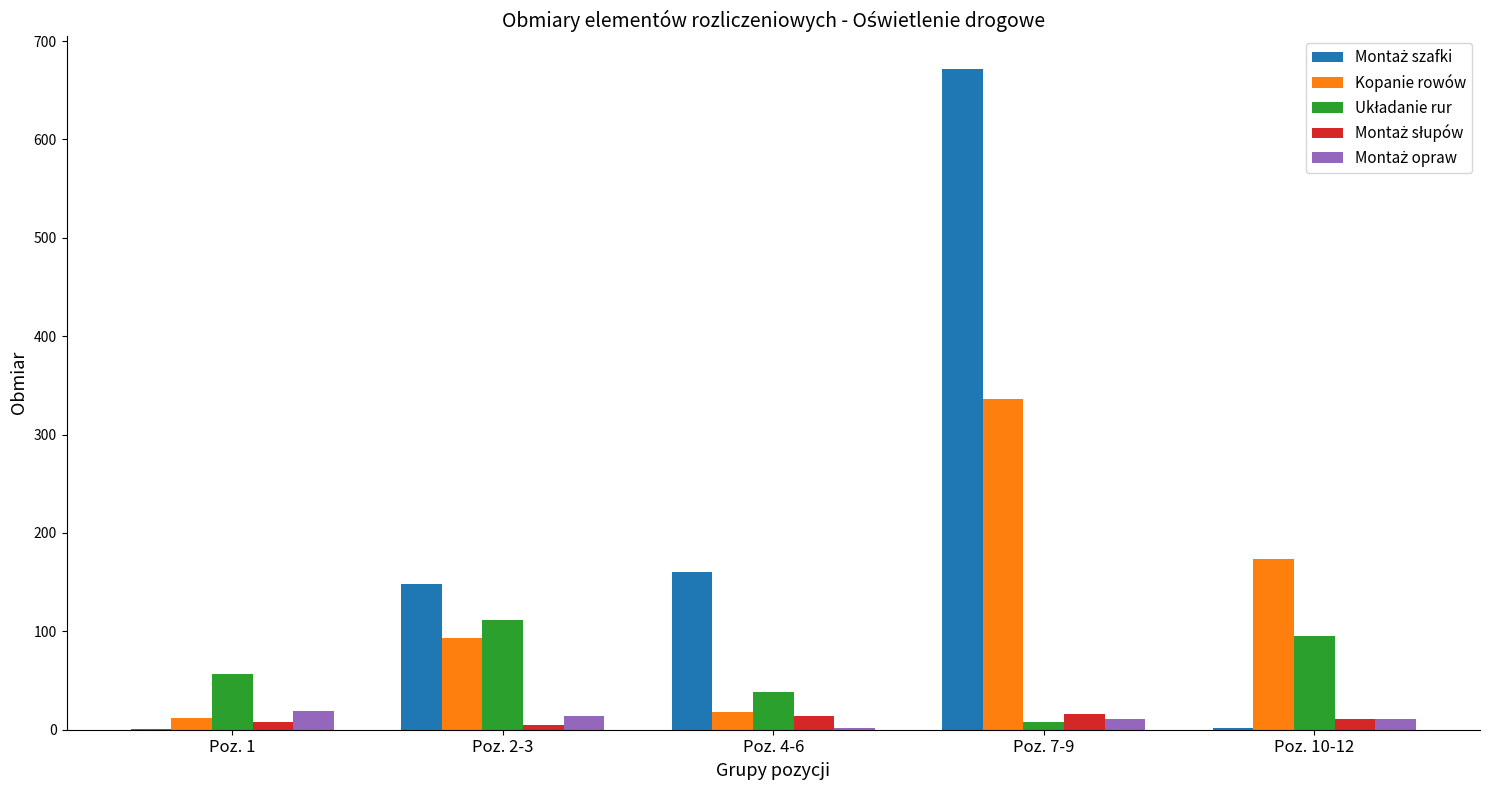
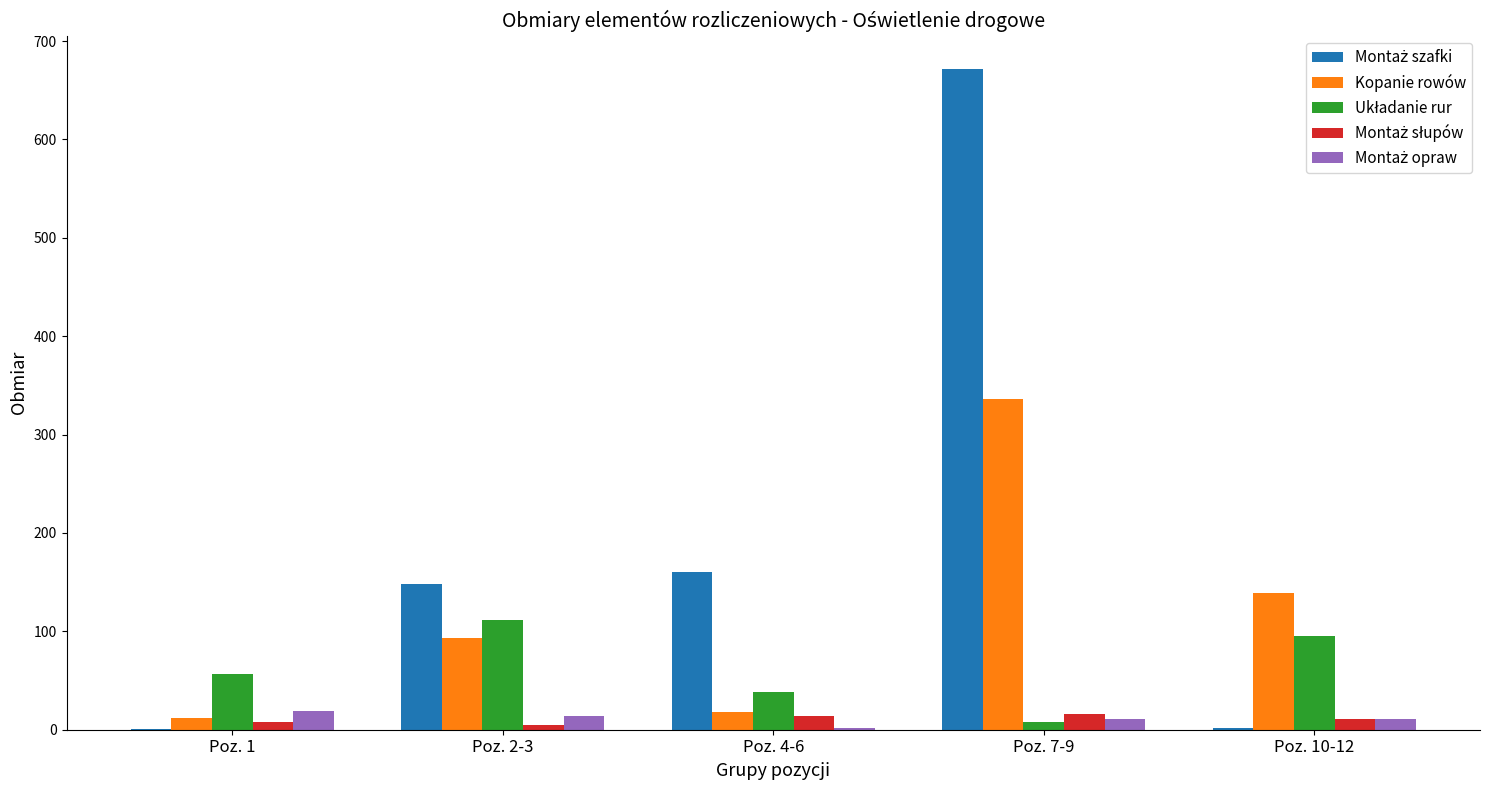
  {
    "Montaż szafki": {
      "Poz. 2-3": 150,
      "Poz. 4-6": 160,
      "Poz. 7-9": 670
    },
    "Kopanie rowów": {
      "Poz. 1": 10,
      "Poz. 2-3": 90,
      "Poz. 4-6": 20,
      "Poz. 7-9": 340,
-     "Poz. 10-12": 170
+     "Poz. 10-12": 140
    },
    "Układanie rur": {
      "Poz. 1": 60,
      "Poz. 2-3": 110,
      "Poz. 4-6": 40,
      "Poz. 7-9": 10,
      "Poz. 10-12": 100
    },
    "Montaż słupów": {
      "Poz. 1": 10,
      "Poz. 2-3": 10,
      "Poz. 4-6": 10,
      "Poz. 7-9": 20,
      "Poz. 10-12": 10
    },
    "Montaż opraw": {
      "Poz. 1": 20,
      "Poz. 2-3": 10,
      "Poz. 7-9": 10,
      "Poz. 10-12": 10
    }
  }
